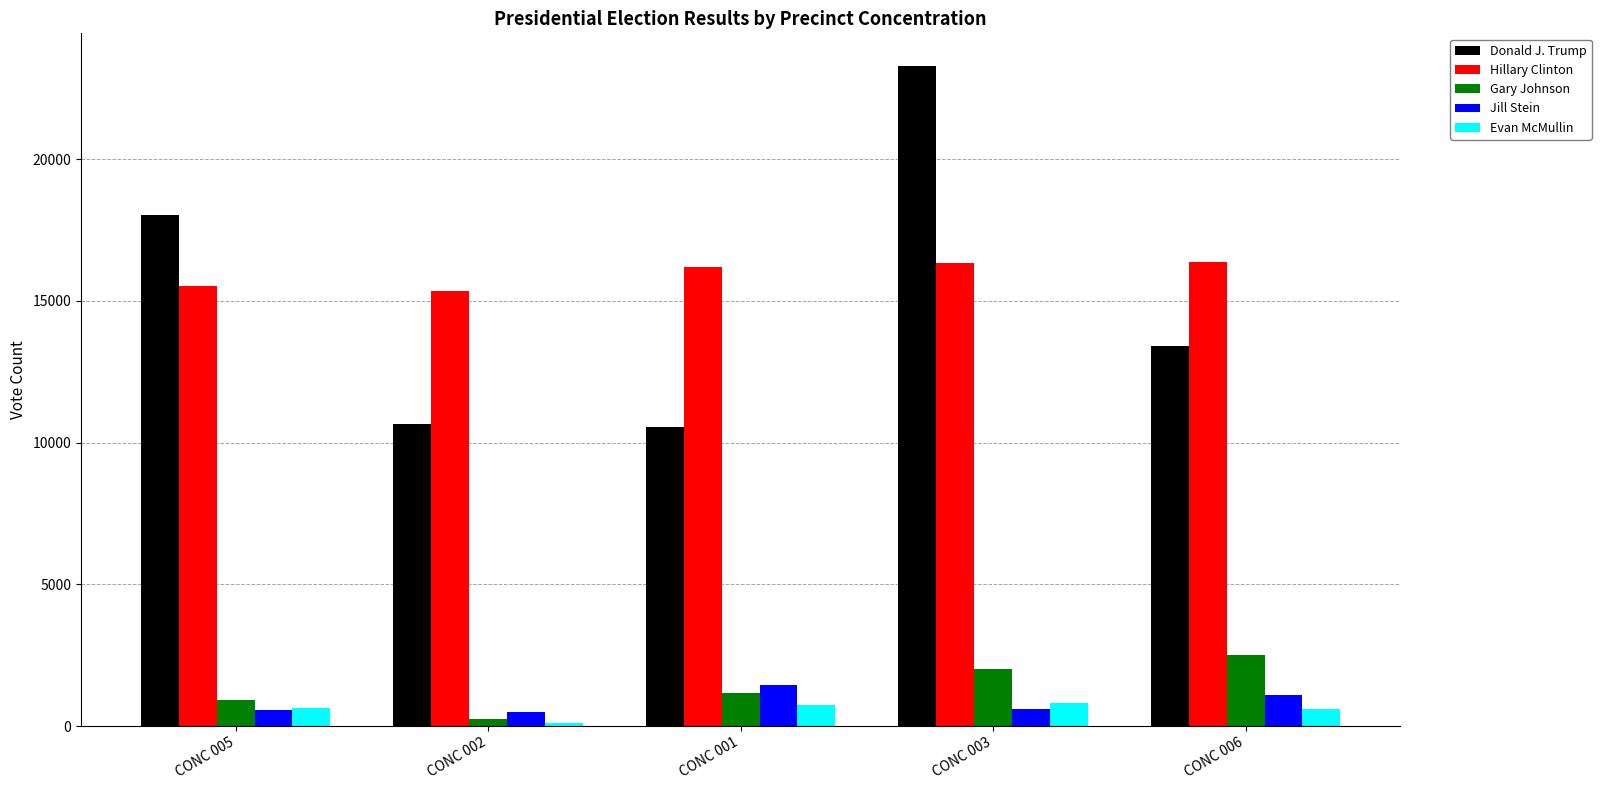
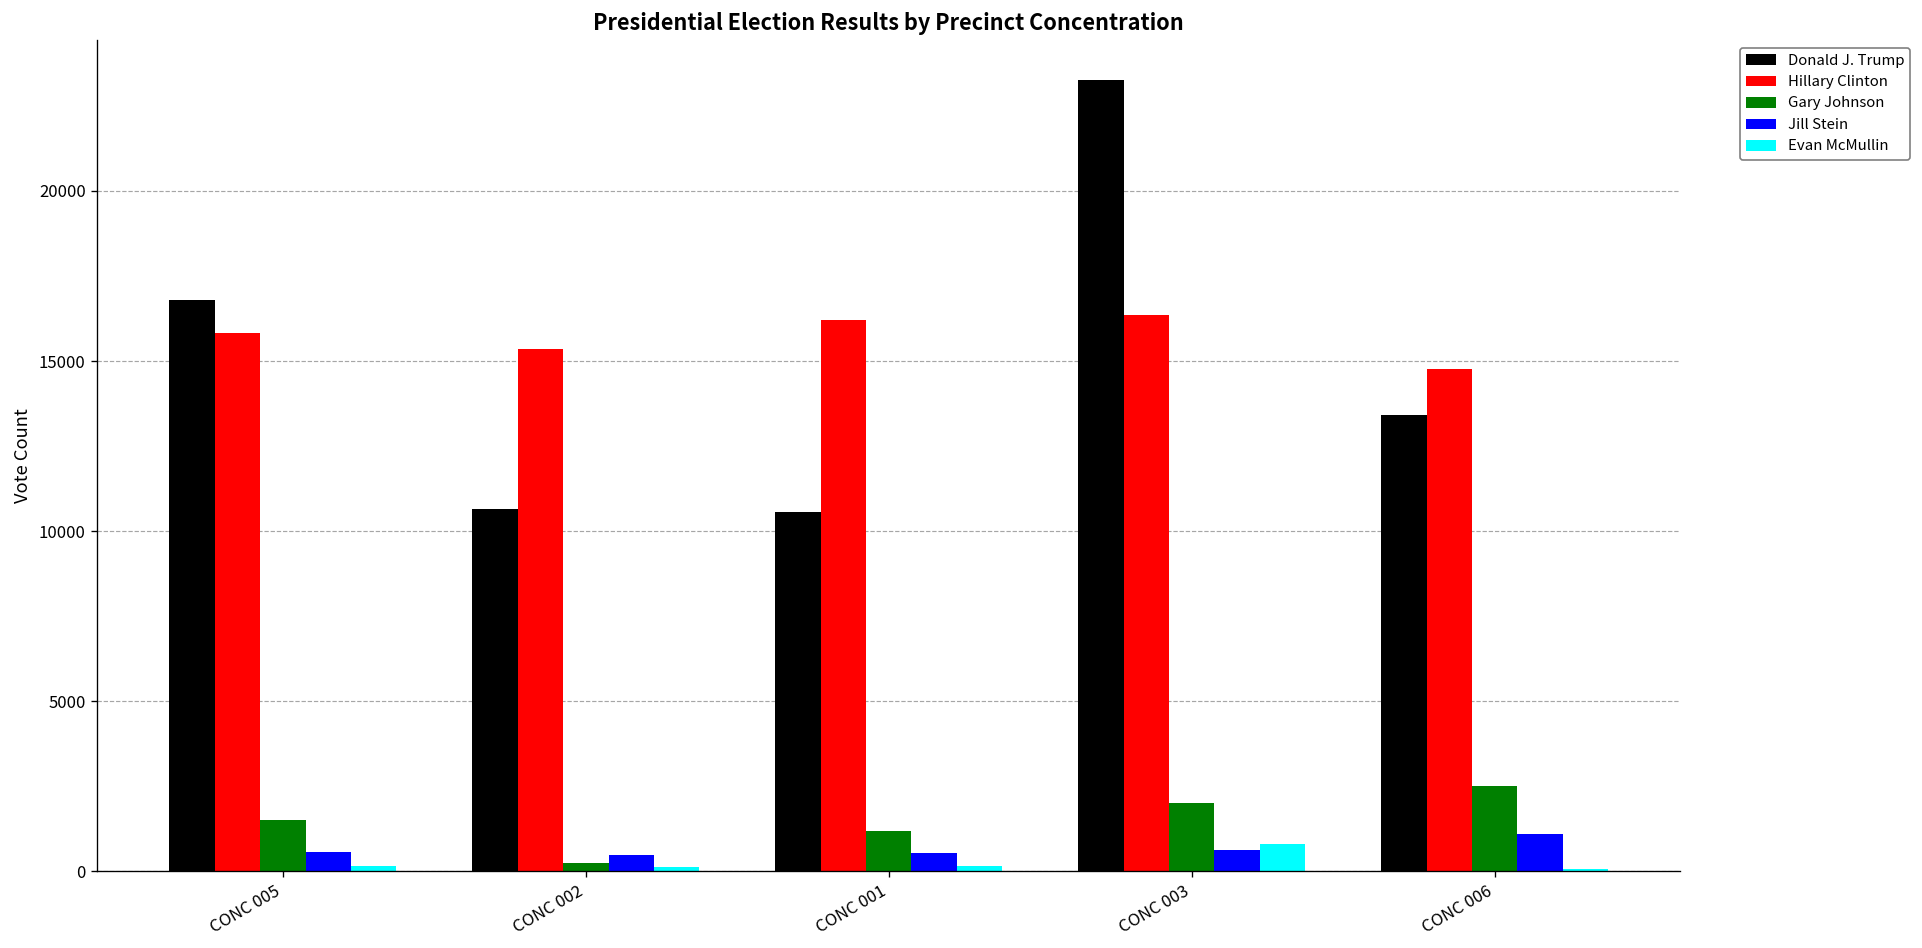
  {
    "Donald J. Trump": {
-     "CONC 005": 18000,
+     "CONC 005": 16800,
      "CONC 002": 10700,
      "CONC 001": 10600,
      "CONC 003": 23300,
      "CONC 006": 13400
    },
    "Hillary Clinton": {
-     "CONC 005": 15500,
+     "CONC 005": 15800,
      "CONC 002": 15400,
      "CONC 001": 16200,
      "CONC 003": 16300,
-     "CONC 006": 16400
+     "CONC 006": 14800
    },
    "Gary Johnson": {
-     "CONC 005": 900,
+     "CONC 005": 1500,
      "CONC 002": 200,
      "CONC 001": 1200,
      "CONC 003": 2000,
      "CONC 006": 2500
    },
    "Jill Stein": {
      "CONC 005": 600,
      "CONC 002": 500,
-     "CONC 001": 1400,
+     "CONC 001": 500,
      "CONC 003": 600,
      "CONC 006": 1100
    },
    "Evan McMullin": {
-     "CONC 005": 600,
+     "CONC 005": 100,
      "CONC 002": 100,
-     "CONC 001": 700,
+     "CONC 001": 100,
      "CONC 003": 800,
-     "CONC 006": 600
+     "CONC 006": 100
    }
  }
